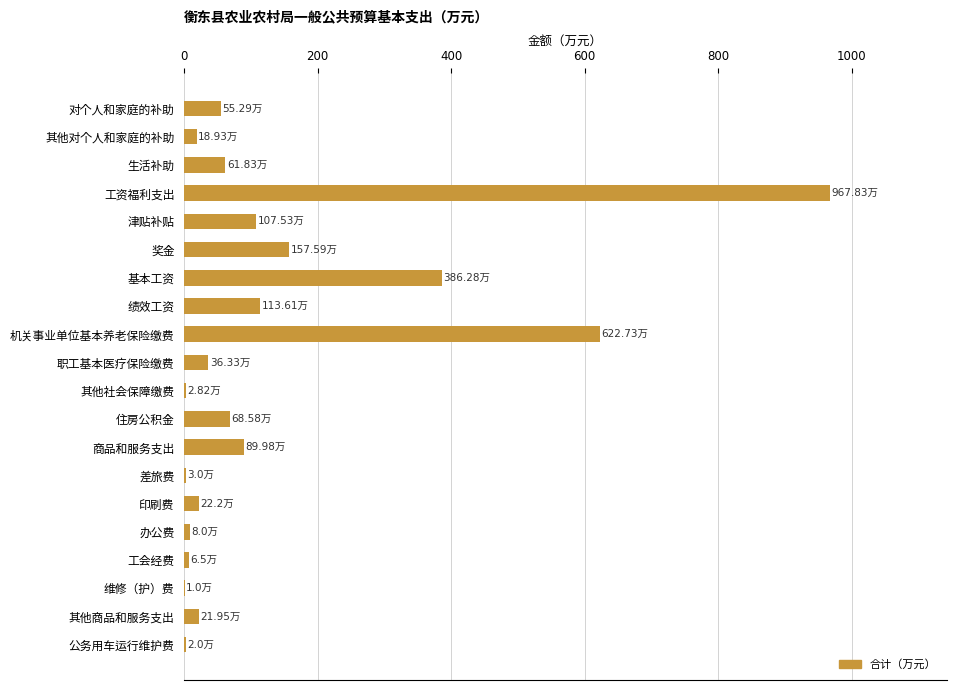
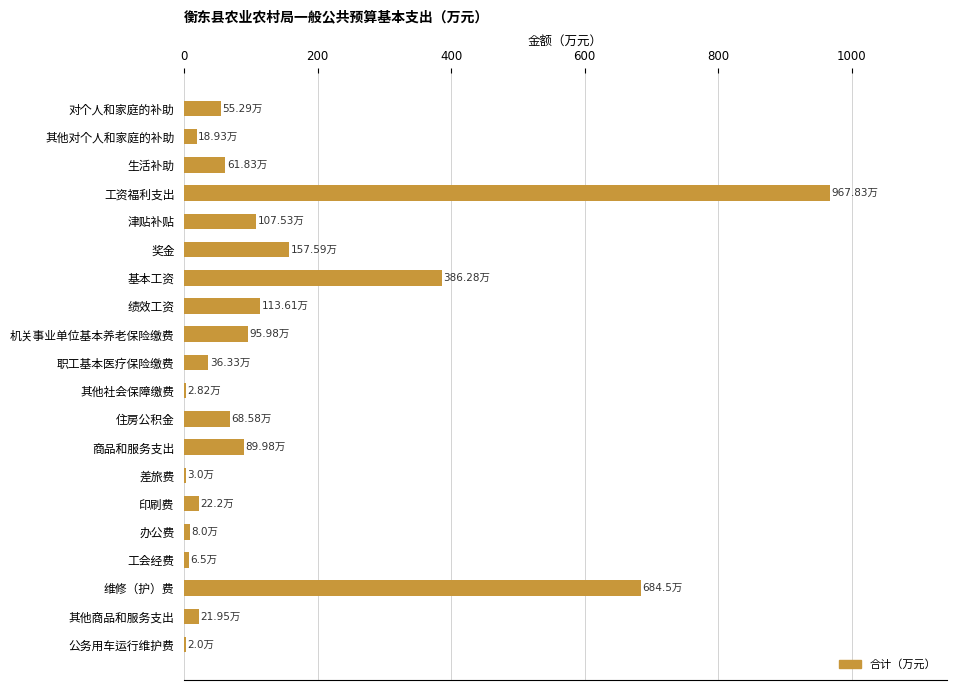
  {
    "对个人和家庭的补助": "55.29万",
    "其他对个人和家庭的补助": "18.93万",
    "生活补助": "61.83万",
    "工资福利支出": "967.83万",
    "津贴补贴": "107.53万",
    "奖金": "157.59万",
    "基本工资": "386.28万",
    "绩效工资": "113.61万",
-   "机关事业单位基本养老保险缴费": "622.73万",
+   "机关事业单位基本养老保险缴费": "95.98万",
    "职工基本医疗保险缴费": "36.33万",
    "其他社会保障缴费": "2.82万",
    "住房公积金": "68.58万",
    "商品和服务支出": "89.98万",
    "差旅费": "3.0万",
    "印刷费": "22.2万",
    "办公费": "8.0万",
    "工会经费": "6.5万",
-   "维修（护）费": "1.0万",
+   "维修（护）费": "684.5万",
    "其他商品和服务支出": "21.95万",
    "公务用车运行维护费": "2.0万"
  }
